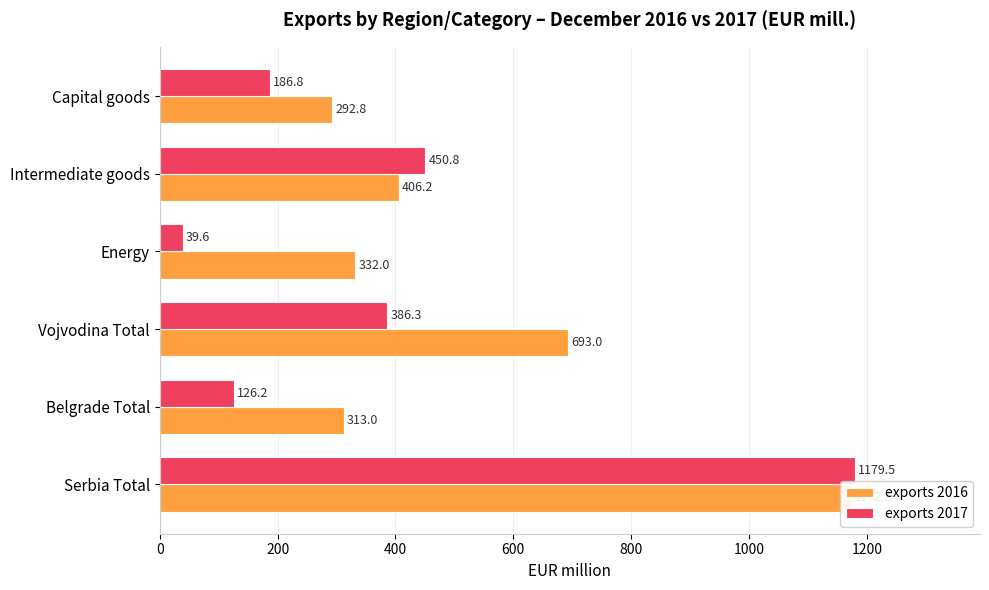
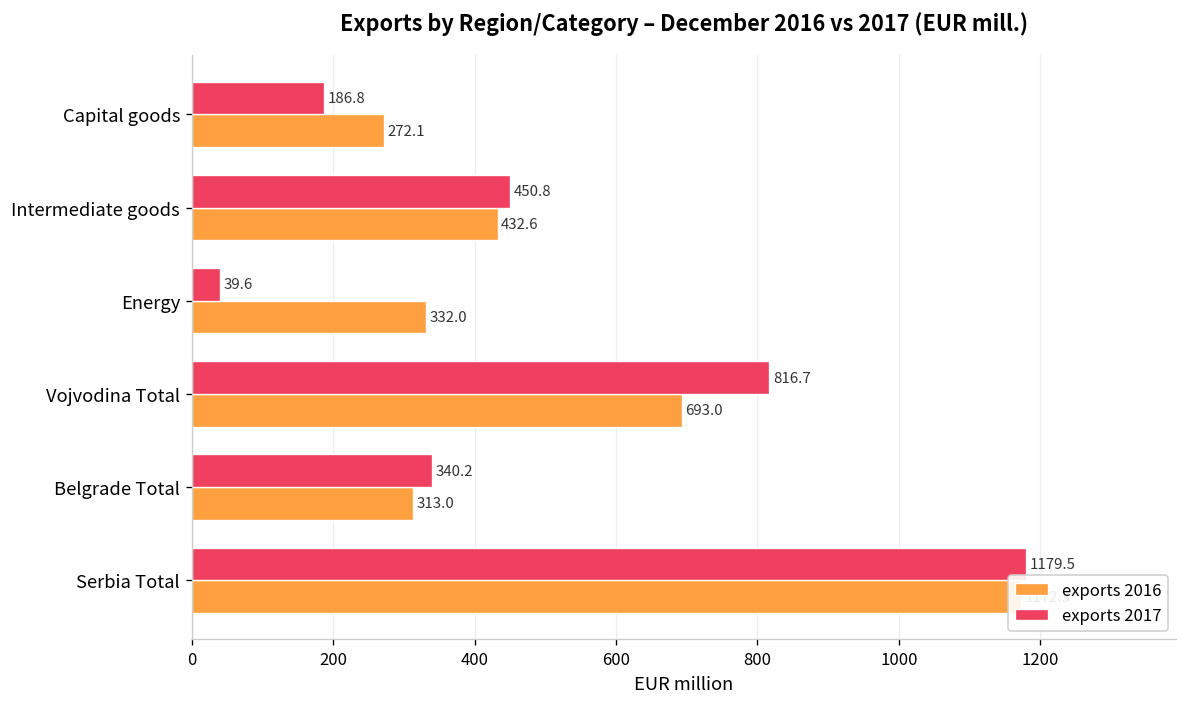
  {
    "exports 2016": {
-     "Capital goods": 292.8,
-     "Intermediate goods": 406.2,
+     "Capital goods": 272.1,
+     "Intermediate goods": 432.6,
      "Energy": 332.0,
      "Vojvodina Total": 693.0,
      "Belgrade Total": 313.0
    },
    "exports 2017": {
      "Capital goods": 186.8,
      "Intermediate goods": 450.8,
      "Energy": 39.6,
-     "Vojvodina Total": 386.3,
-     "Belgrade Total": 126.2,
+     "Vojvodina Total": 816.7,
+     "Belgrade Total": 340.2,
      "Serbia Total": 1179.5
    }
  }
